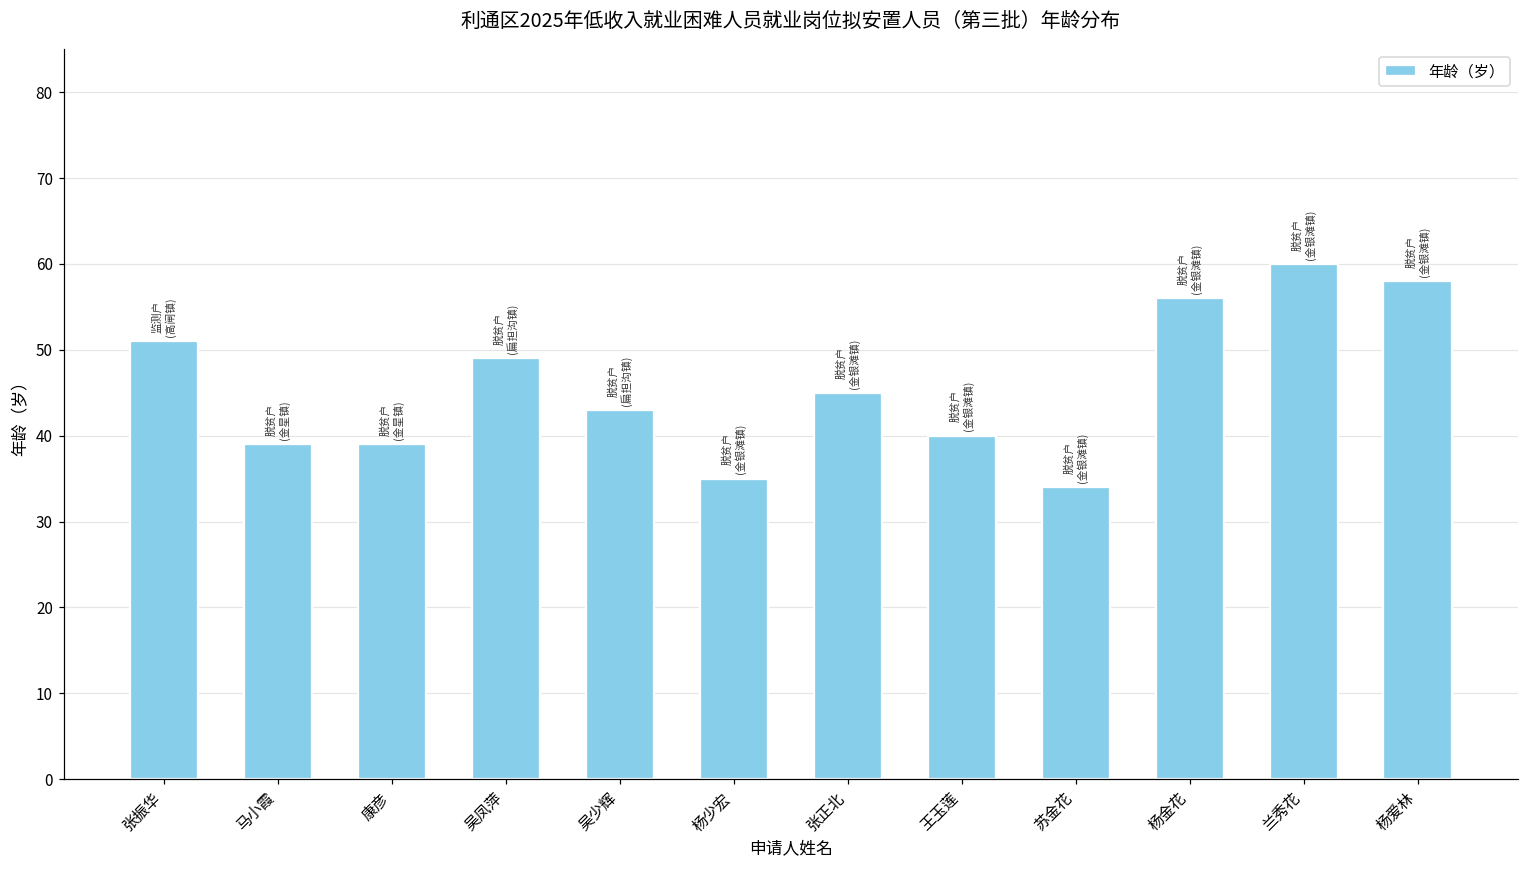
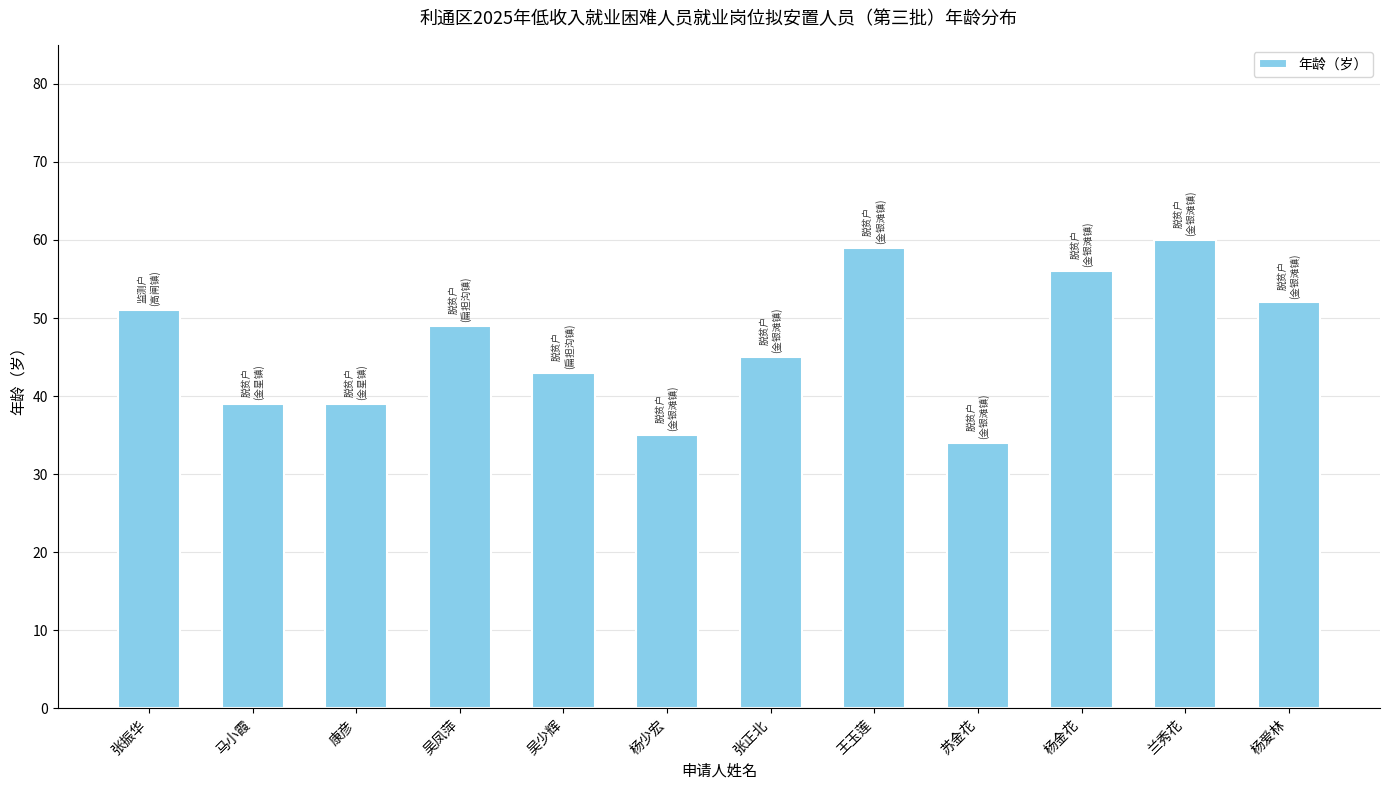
  {
    "张振华": 51,
    "马小霞": 39,
    "康彦": 39,
    "吴凤萍": 49,
    "吴少辉": 43,
    "杨少宏": 35,
    "张正北": 45,
-   "王玉莲": 40,
+   "王玉莲": 59,
    "苏金花": 34,
    "杨金花": 56,
    "兰秀花": 60,
-   "杨爱林": 58
+   "杨爱林": 52
  }
